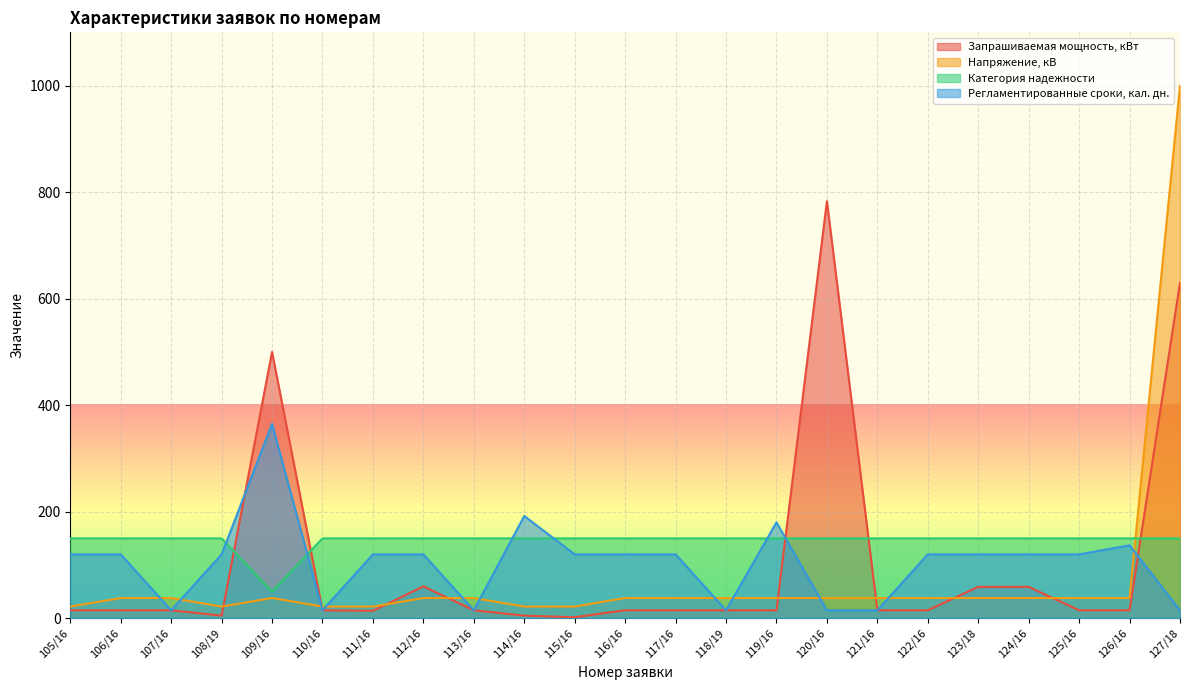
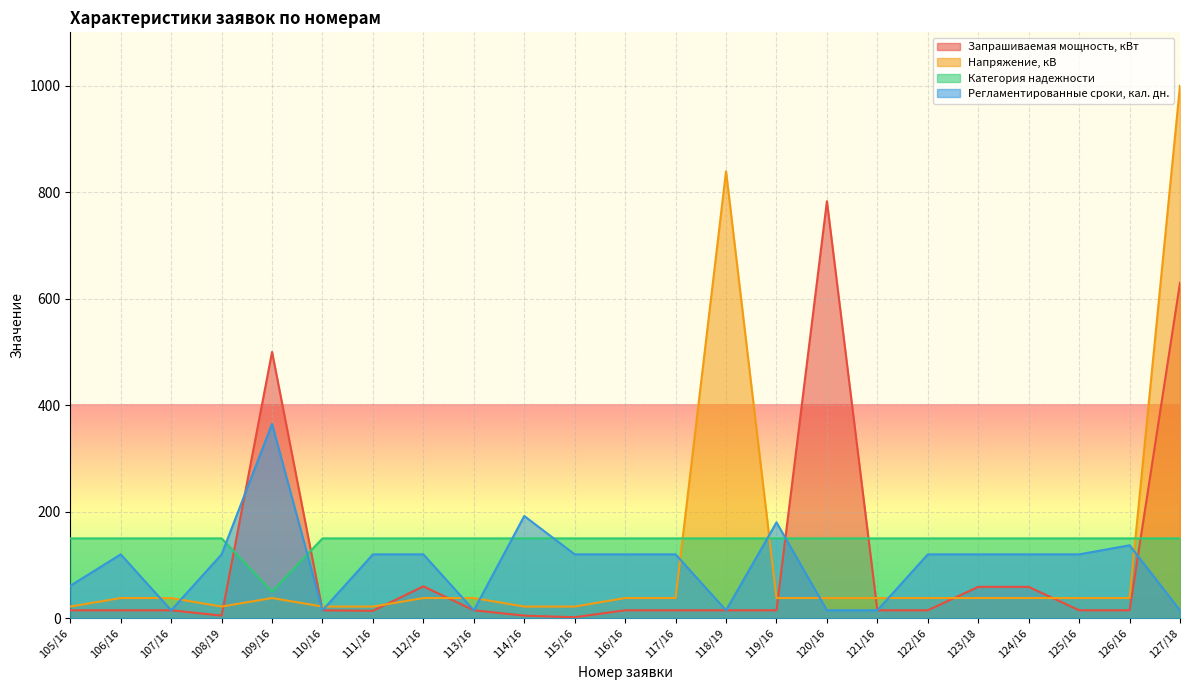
  {
    "Запрашиваемая мощность, кВт": {
      "105/16": 20,
      "106/16": 20,
      "108/19": 10,
      "109/16": 500,
      "111/16": 10,
      "112/16": 60,
      "114/16": 10,
      "115/16": 0,
      "116/16": 20,
      "117/16": 20,
      "119/16": 20,
      "120/16": 780,
      "122/16": 20,
      "123/18": 60,
      "124/16": 60,
      "125/16": 20,
      "126/16": 20,
      "127/18": 630
    },
    "Напряжение, кВ": {
      "105/16": 20,
      "106/16": 40,
      "107/16": 40,
      "108/19": 20,
      "109/16": 40,
      "110/16": 20,
      "111/16": 20,
      "112/16": 40,
      "113/16": 40,
      "114/16": 20,
      "115/16": 20,
      "116/16": 40,
      "117/16": 40,
-     "118/19": 40,
+     "118/19": 840,
      "119/16": 40,
      "120/16": 40,
      "121/16": 40,
      "122/16": 40,
      "123/18": 40,
      "124/16": 40,
      "125/16": 40,
      "126/16": 40,
      "127/18": 1000
    },
    "Категория надежности": {
      "105/16": 150,
      "106/16": 150,
      "107/16": 150,
      "108/19": 150,
      "109/16": 50,
      "110/16": 150,
      "111/16": 150,
      "112/16": 150,
      "113/16": 150,
      "114/16": 150,
      "115/16": 150,
      "116/16": 150,
      "117/16": 150,
      "118/19": 150,
      "119/16": 150,
      "120/16": 150,
      "121/16": 150,
      "122/16": 150,
      "123/18": 150,
      "124/16": 150,
      "125/16": 150,
      "126/16": 150,
      "127/18": 150
    },
    "Регламентированные сроки, кал. дн.": {
-     "105/16": 120,
+     "105/16": 60,
      "106/16": 120,
      "108/19": 120,
      "109/16": 370,
      "111/16": 120,
      "112/16": 120,
      "114/16": 190,
      "115/16": 120,
      "116/16": 120,
      "117/16": 120,
      "119/16": 180,
      "120/16": 20,
      "122/16": 120,
      "123/18": 120,
      "124/16": 120,
      "125/16": 120,
      "126/16": 140,
      "127/18": 20
    }
  }
